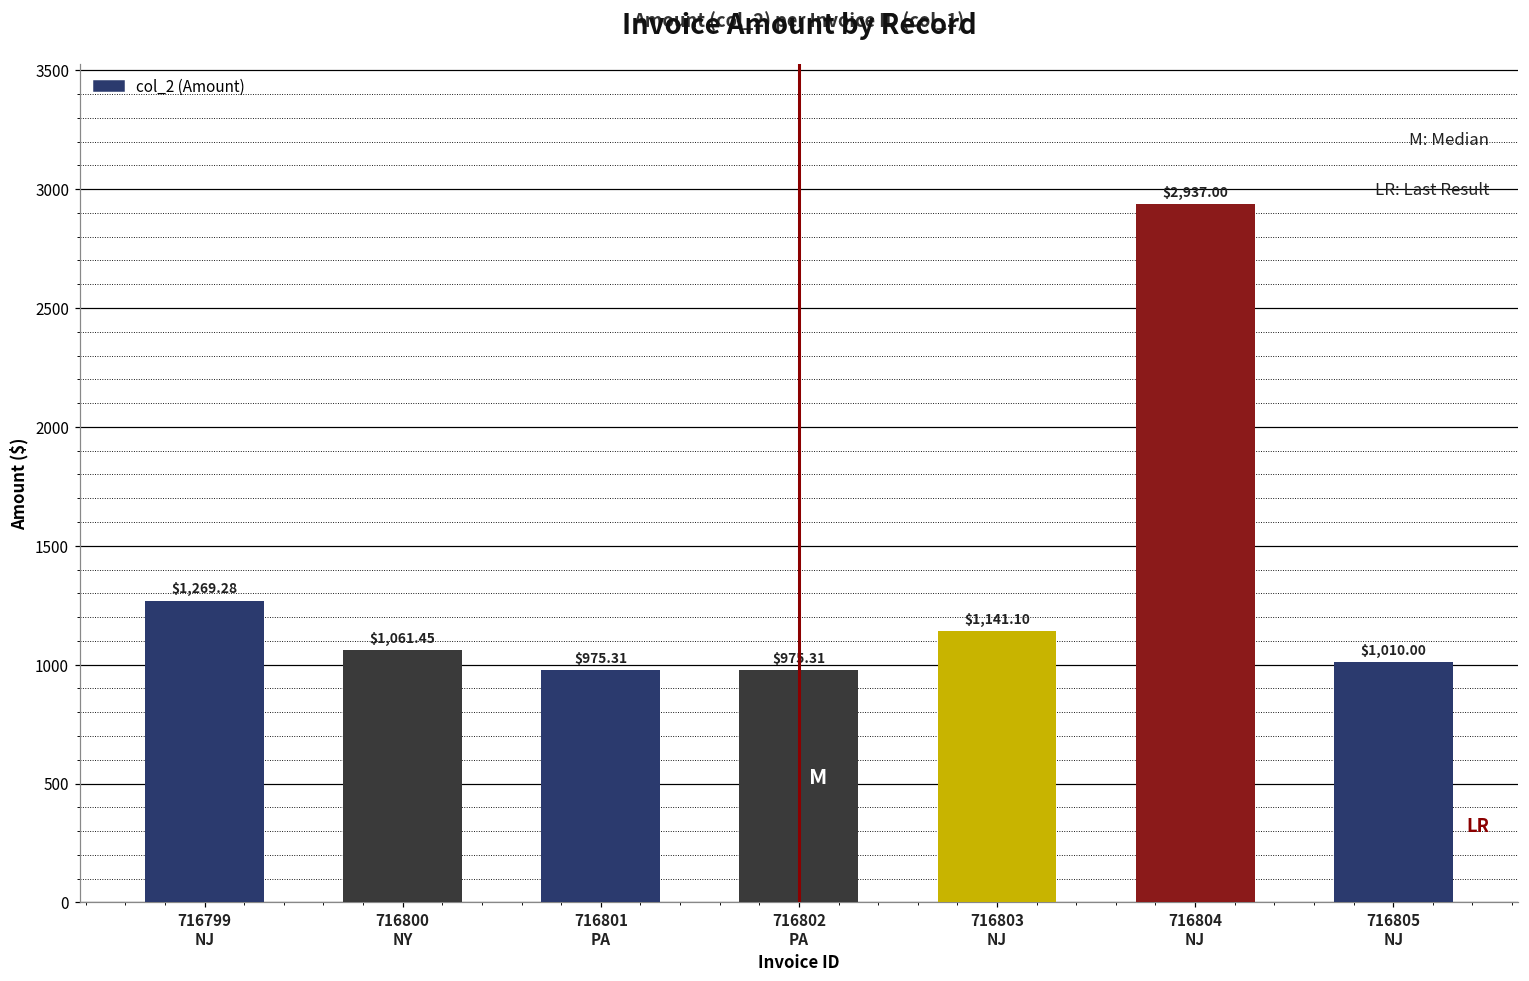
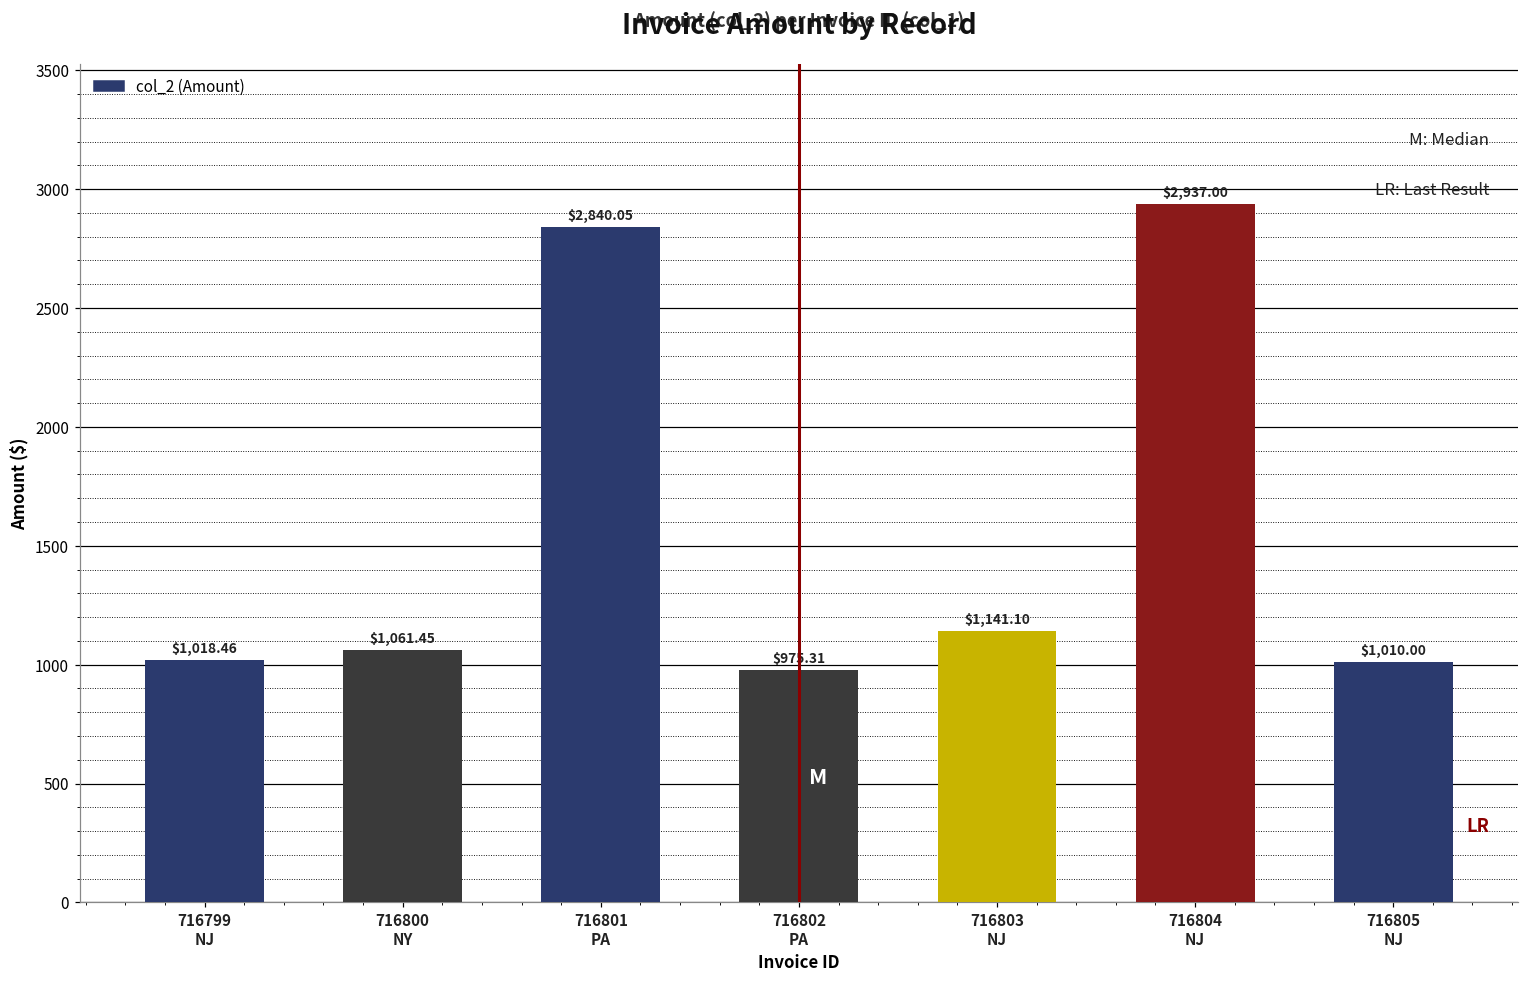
  {
-   "716799 NJ": "$1,269.28",
+   "716799 NJ": "$1,018.46",
    "716800 NY": "$1,061.45",
-   "716801 PA": "$975.31",
+   "716801 PA": "$2,840.05",
    "716802 PA": "$975.31",
    "716803 NJ": "$1,141.10",
    "716804 NJ": "$2,937.00",
    "716805 NJ": "$1,010.00"
  }
